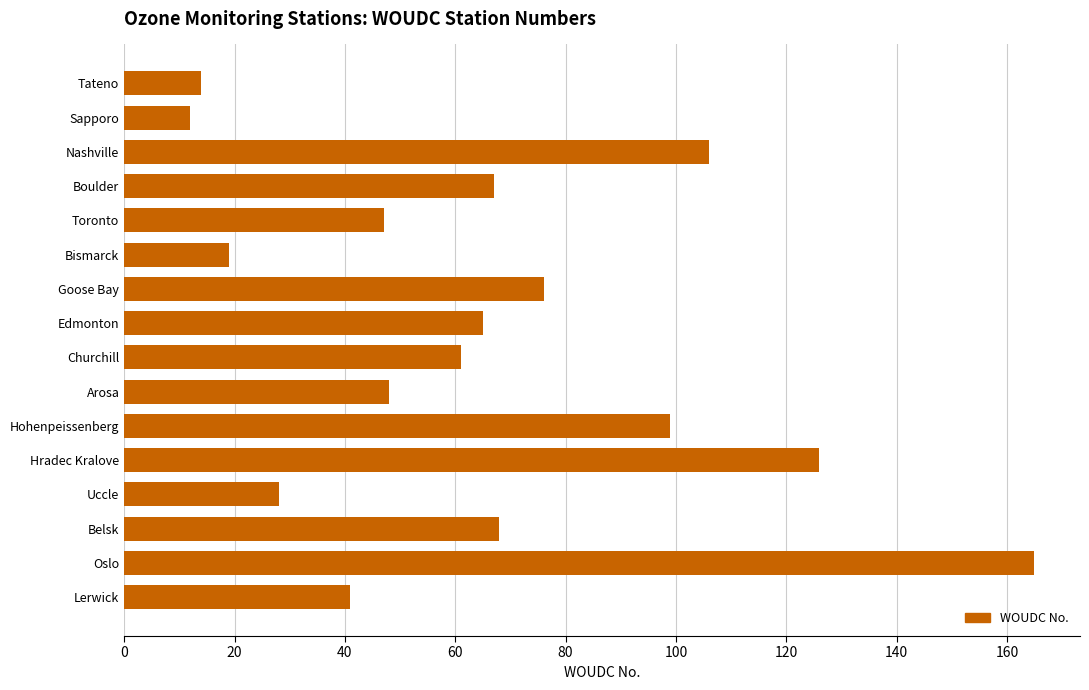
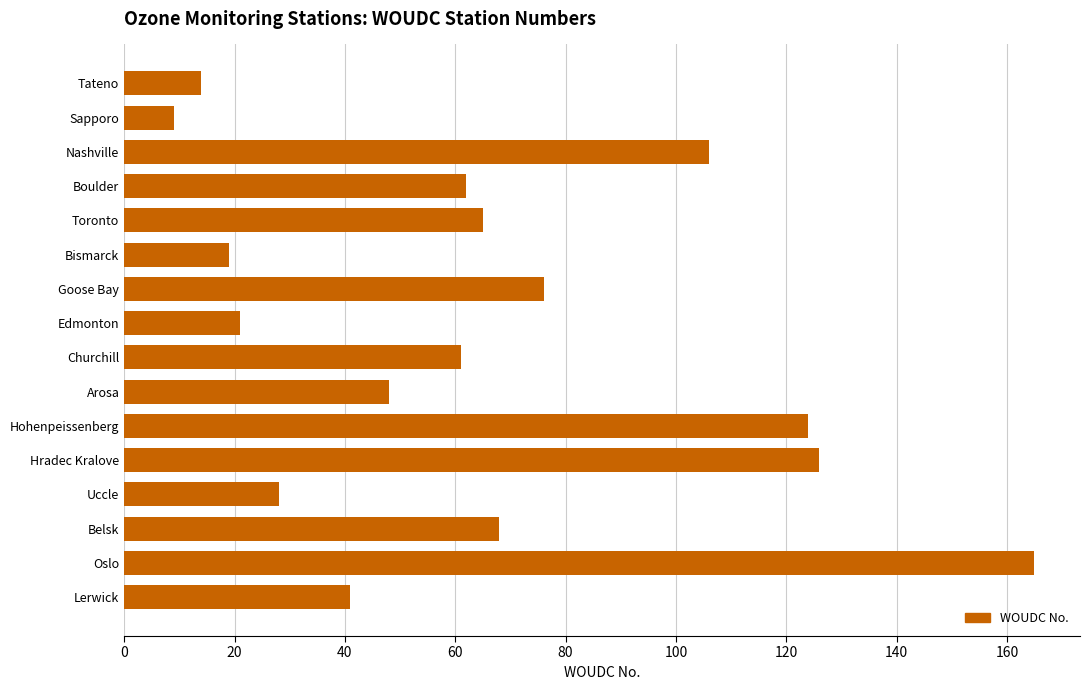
  {
    "Tateno": 14,
-   "Sapporo": 12,
+   "Sapporo": 9,
    "Nashville": 106,
-   "Boulder": 67,
-   "Toronto": 47,
+   "Boulder": 62,
+   "Toronto": 65,
    "Bismarck": 19,
    "Goose Bay": 76,
-   "Edmonton": 65,
+   "Edmonton": 21,
    "Churchill": 61,
    "Arosa": 48,
-   "Hohenpeissenberg": 99,
+   "Hohenpeissenberg": 124,
    "Hradec Kralove": 126,
    "Uccle": 28,
    "Belsk": 68,
    "Oslo": 165,
    "Lerwick": 41
  }
